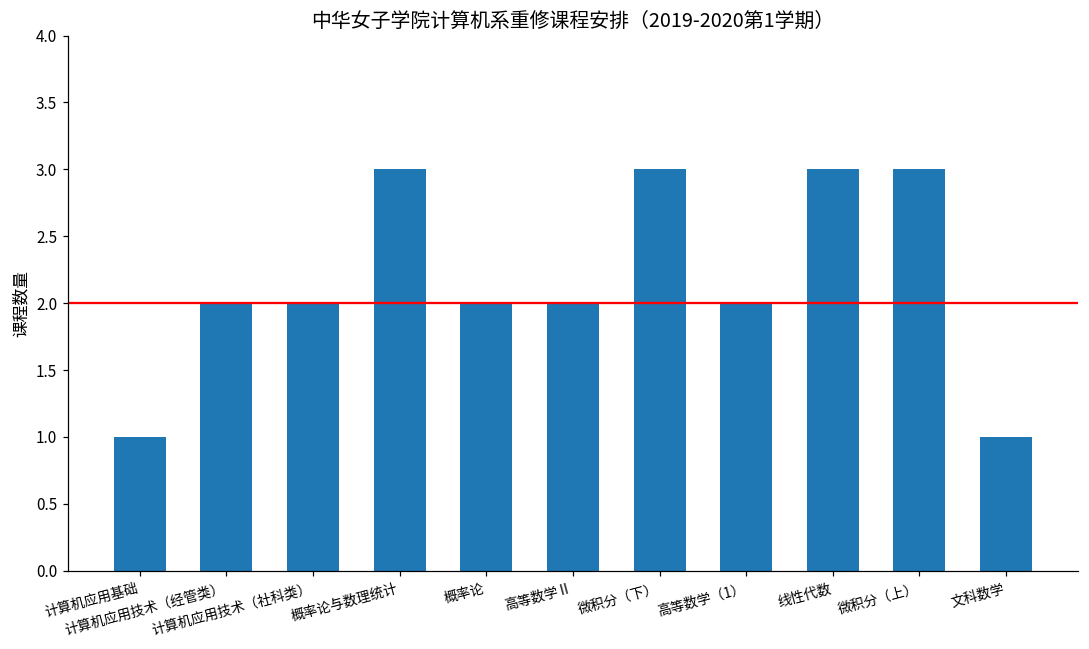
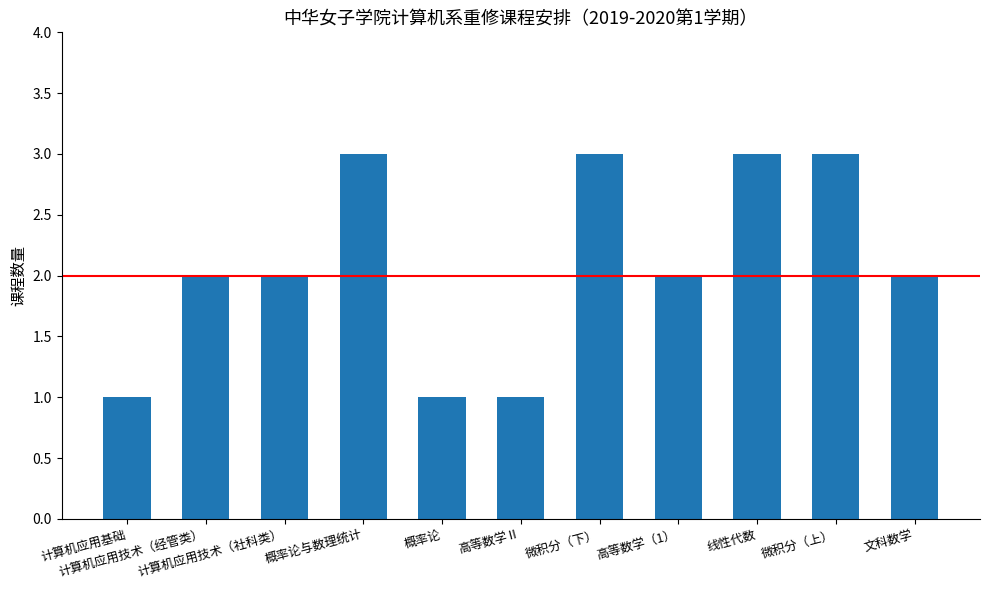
  {
    "计算机应用基础": 1,
    "计算机应用技术（经管类）": 2,
    "计算机应用技术（社科类）": 2,
    "概率论与数理统计": 3,
-   "概率论": 2,
-   "高等数学Ⅱ": 2,
+   "概率论": 1,
+   "高等数学Ⅱ": 1,
    "微积分（下）": 3,
    "高等数学（1）": 2,
    "线性代数": 3,
    "微积分（上）": 3,
-   "文科数学": 1
+   "文科数学": 2
  }
